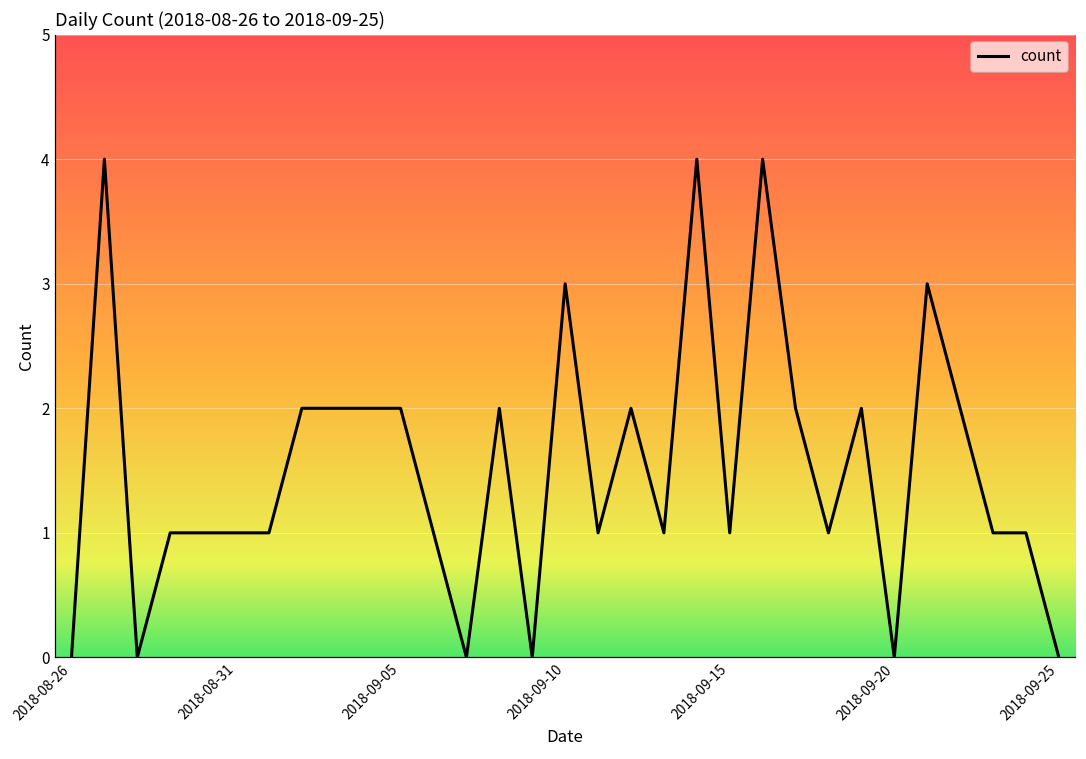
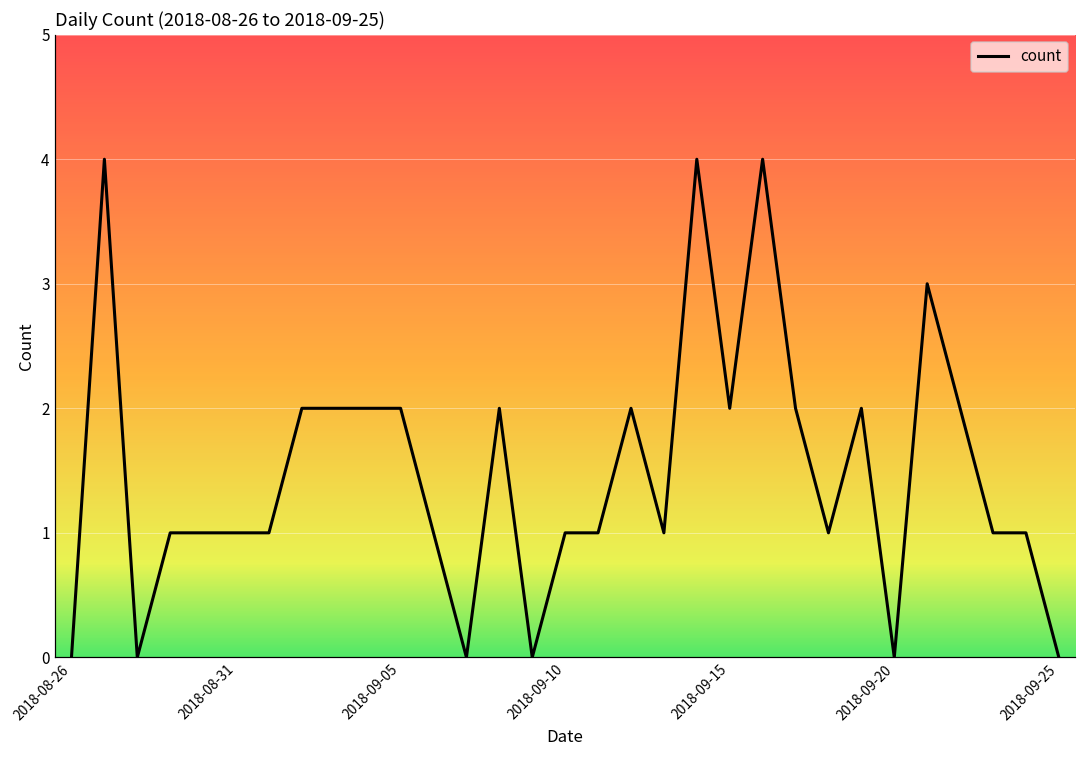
  {
    "2018-08-26": 0,
    "2018-08-31": 1,
    "2018-09-05": 2,
-   "2018-09-10": 3,
-   "2018-09-15": 1,
+   "2018-09-10": 1,
+   "2018-09-15": 2,
    "2018-09-20": 0,
    "2018-09-25": 0
  }
